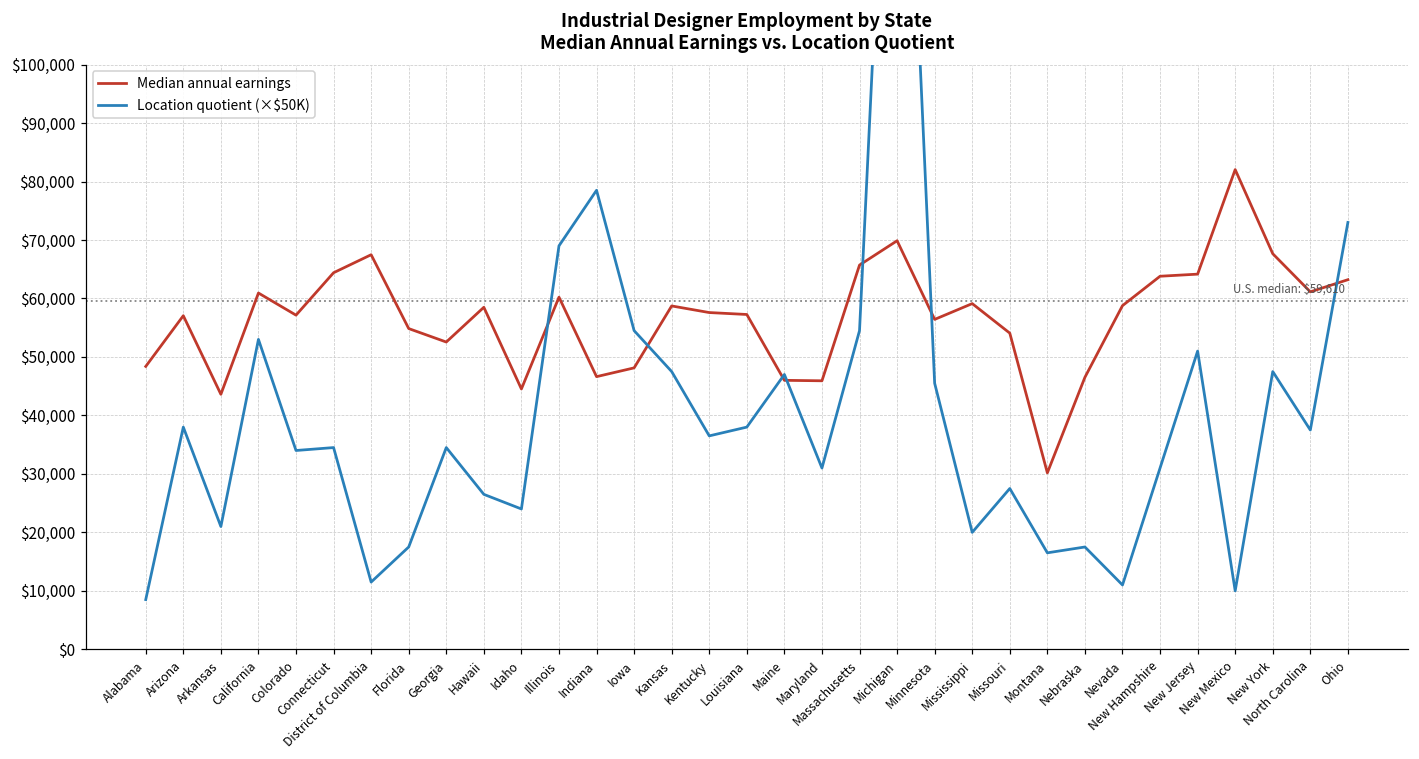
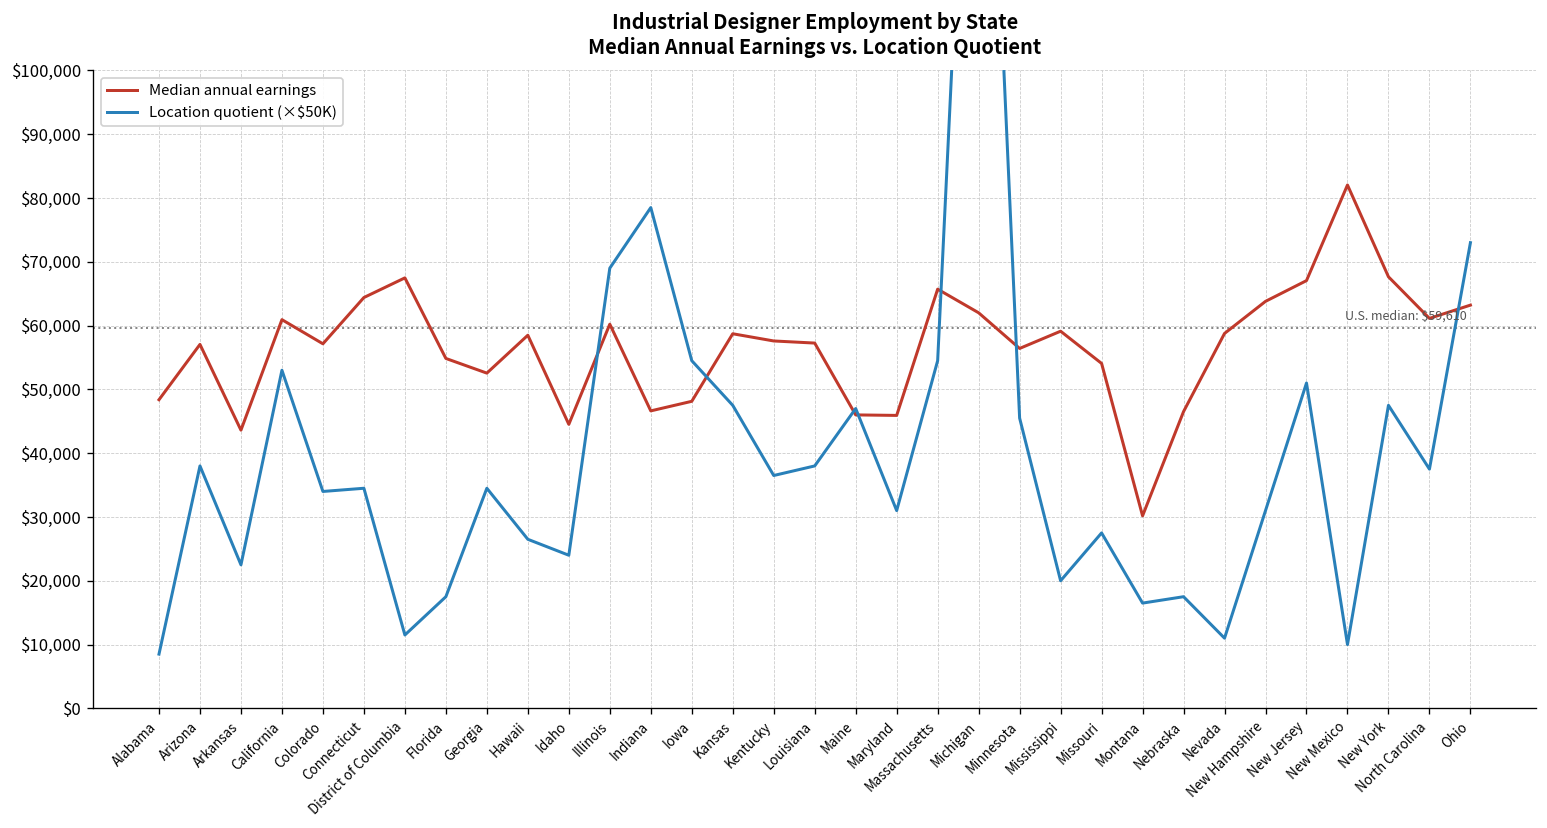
  {
    "Median annual earnings": {
      "Alabama": "$48,000",
      "Arizona": "$57,000",
      "Arkansas": "$44,000",
      "California": "$61,000",
      "Colorado": "$57,000",
      "Connecticut": "$64,000",
      "District of Columbia": "$67,000",
      "Florida": "$55,000",
      "Georgia": "$53,000",
      "Hawaii": "$58,000",
      "Idaho": "$45,000",
      "Illinois": "$60,000",
      "Indiana": "$47,000",
      "Iowa": "$48,000",
      "Kansas": "$59,000",
      "Kentucky": "$58,000",
      "Louisiana": "$57,000",
      "Maine": "$46,000",
      "Maryland": "$46,000",
      "Massachusetts": "$66,000",
-     "Michigan": "$70,000",
+     "Michigan": "$62,000",
      "Minnesota": "$56,000",
      "Mississippi": "$59,000",
      "Missouri": "$54,000",
      "Montana": "$30,000",
      "Nebraska": "$47,000",
      "Nevada": "$59,000",
      "New Hampshire": "$64,000",
-     "New Jersey": "$64,000",
+     "New Jersey": "$67,000",
      "New Mexico": "$82,000",
      "New York": "$68,000",
      "Ohio": "$63,000"
    },
    "Location quotient (×$50K)": {
      "Alabama": "$9,000",
      "Arizona": "$38,000",
-     "Arkansas": "$21,000",
+     "Arkansas": "$23,000",
      "California": "$53,000",
      "Colorado": "$34,000",
      "Connecticut": "$35,000",
      "District of Columbia": "$12,000",
      "Florida": "$18,000",
      "Georgia": "$35,000",
      "Hawaii": "$27,000",
      "Idaho": "$24,000",
      "Illinois": "$69,000",
      "Indiana": "$79,000",
      "Iowa": "$55,000",
      "Kansas": "$48,000",
      "Kentucky": "$37,000",
      "Louisiana": "$38,000",
      "Maine": "$47,000",
      "Maryland": "$31,000",
      "Massachusetts": "$55,000",
      "Minnesota": "$46,000",
      "Mississippi": "$20,000",
      "Missouri": "$28,000",
      "Montana": "$17,000",
      "Nebraska": "$18,000",
      "Nevada": "$11,000",
      "New Hampshire": "$31,000",
      "New Jersey": "$51,000",
      "New Mexico": "$10,000",
      "New York": "$48,000",
      "North Carolina": "$38,000",
      "Ohio": "$73,000"
    }
  }
